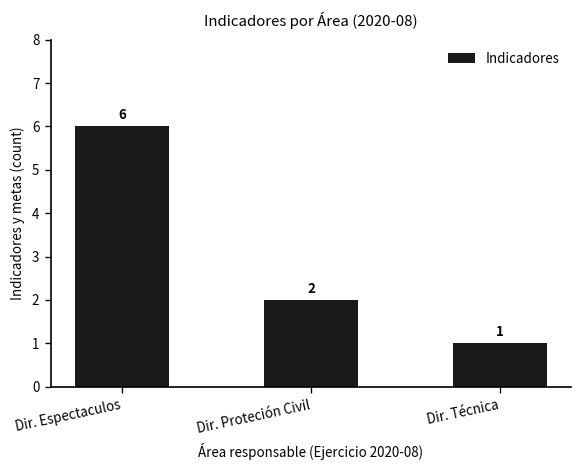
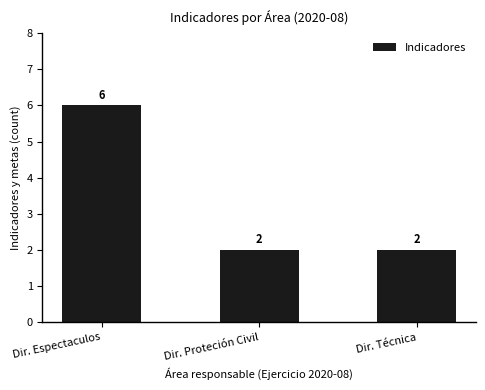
  {
    "Dir. Espectaculos": 6,
    "Dir. Proteción Civil": 2,
-   "Dir. Técnica": 1
+   "Dir. Técnica": 2
  }
